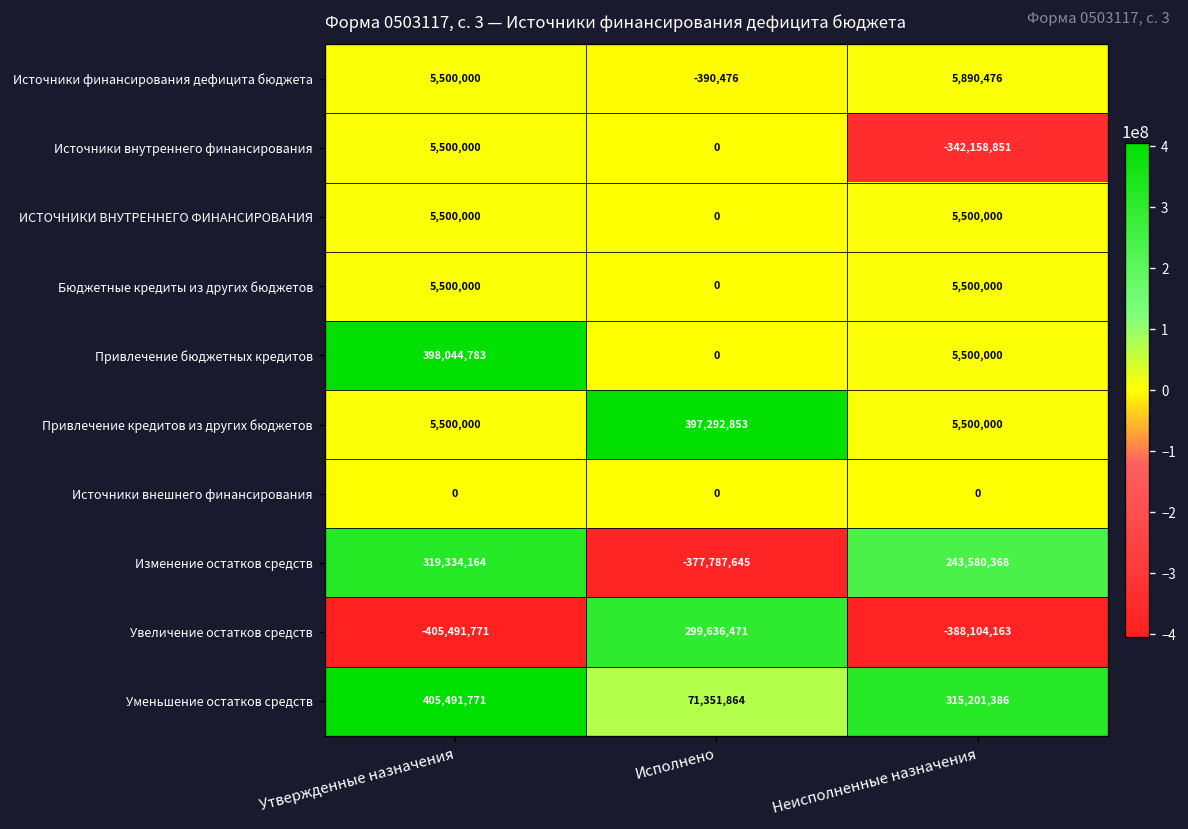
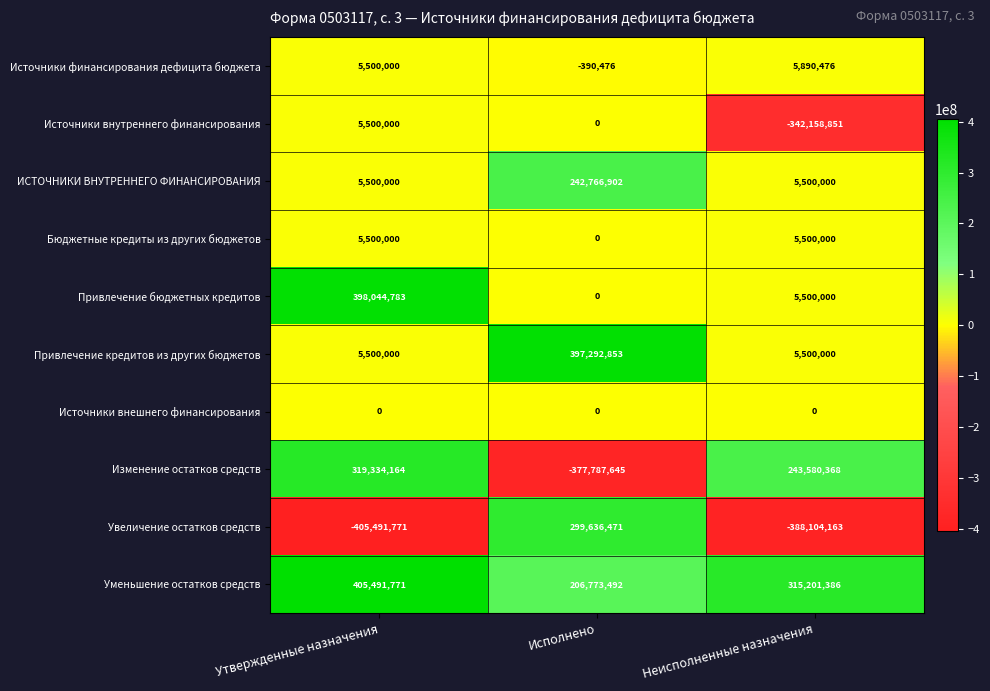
  {
    "Источники финансирования дефицита бюджета": {
      "Утвержденные назначения": "5,500,000",
      "Исполнено": "-390,476",
      "Неисполненные назначения": "5,890,476"
    },
    "Источники внутреннего финансирования": {
      "Утвержденные назначения": "5,500,000",
      "Исполнено": "0",
      "Неисполненные назначения": "-342,158,851"
    },
    "ИСТОЧНИКИ ВНУТРЕННЕГО ФИНАНСИРОВАНИЯ": {
      "Утвержденные назначения": "5,500,000",
-     "Исполнено": "0",
+     "Исполнено": "242,766,902",
      "Неисполненные назначения": "5,500,000"
    },
    "Бюджетные кредиты из других бюджетов": {
      "Утвержденные назначения": "5,500,000",
      "Исполнено": "0",
      "Неисполненные назначения": "5,500,000"
    },
    "Привлечение бюджетных кредитов": {
      "Утвержденные назначения": "398,044,783",
      "Исполнено": "0",
      "Неисполненные назначения": "5,500,000"
    },
    "Привлечение кредитов из других бюджетов": {
      "Утвержденные назначения": "5,500,000",
      "Исполнено": "397,292,853",
      "Неисполненные назначения": "5,500,000"
    },
    "Источники внешнего финансирования": {
      "Утвержденные назначения": "0",
      "Исполнено": "0",
      "Неисполненные назначения": "0"
    },
    "Изменение остатков средств": {
      "Утвержденные назначения": "319,334,164",
      "Исполнено": "-377,787,645",
      "Неисполненные назначения": "243,580,368"
    },
    "Увеличение остатков средств": {
      "Утвержденные назначения": "-405,491,771",
      "Исполнено": "299,636,471",
      "Неисполненные назначения": "-388,104,163"
    },
    "Уменьшение остатков средств": {
      "Утвержденные назначения": "405,491,771",
-     "Исполнено": "71,351,864",
+     "Исполнено": "206,773,492",
      "Неисполненные назначения": "315,201,386"
    }
  }
